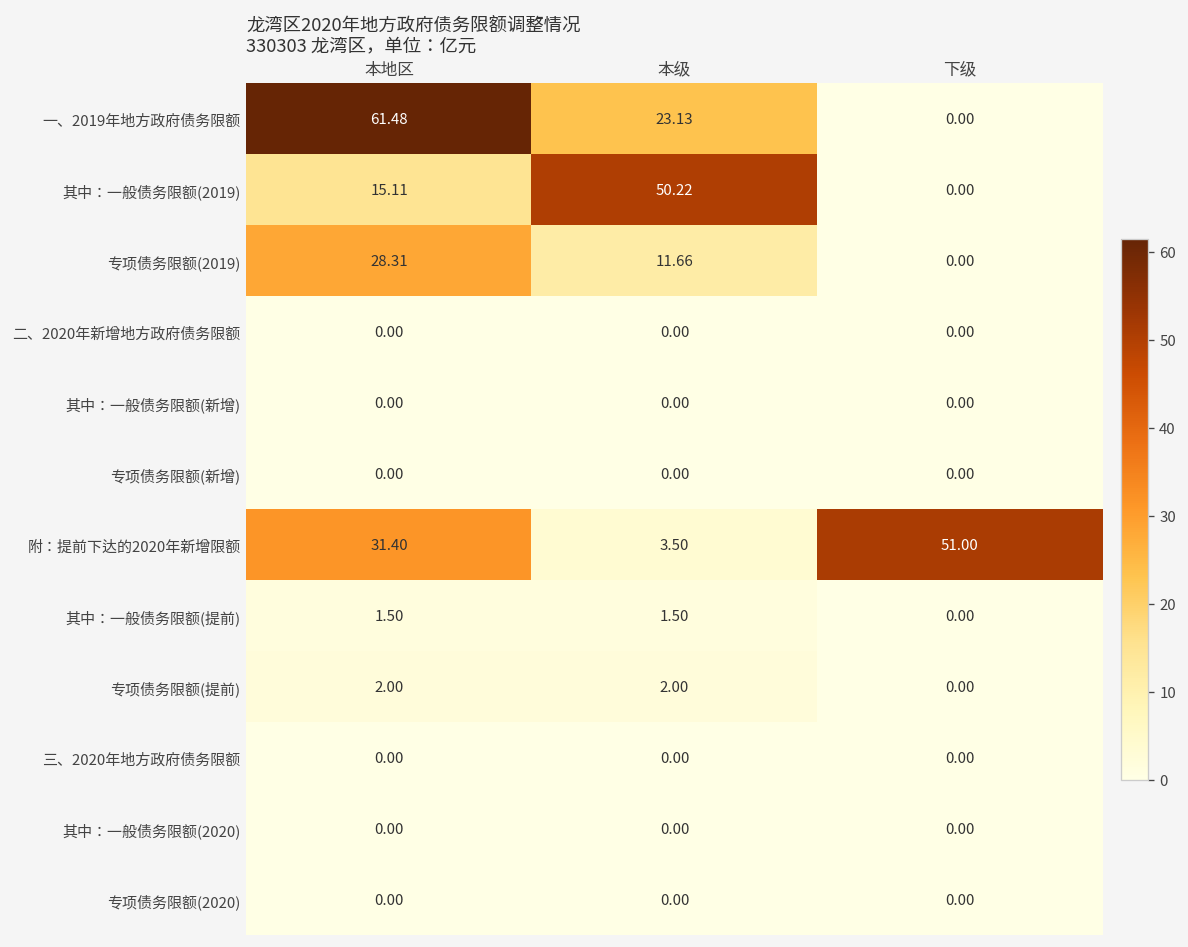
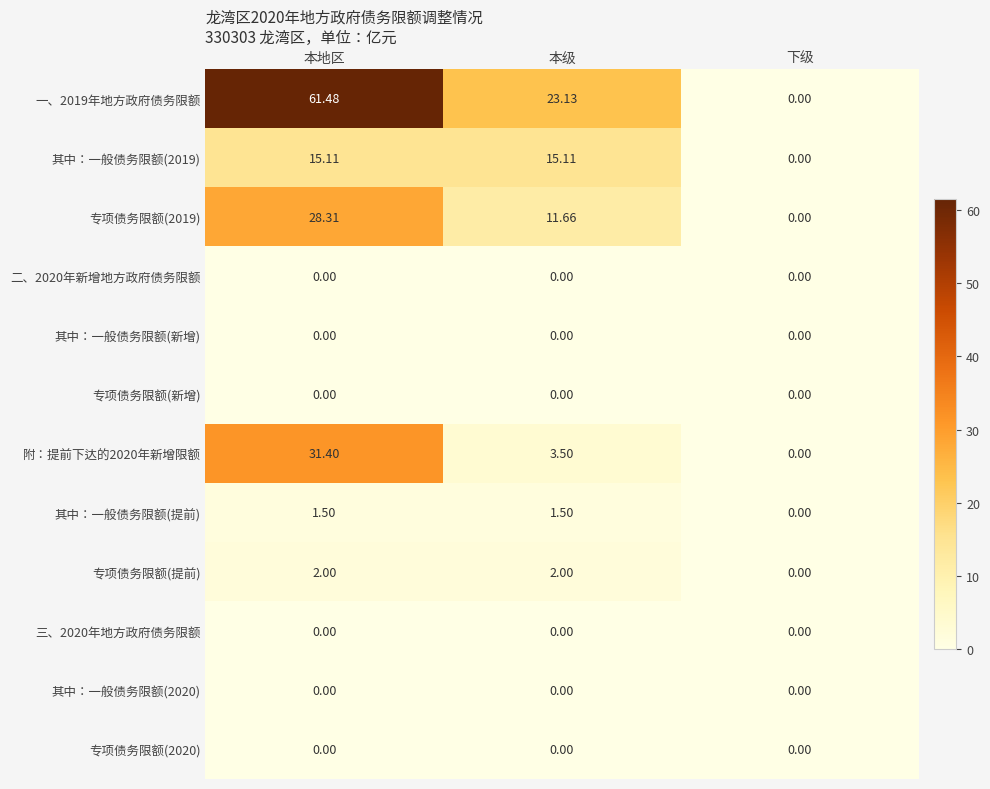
  {
    "一、2019年地方政府债务限额": {
      "本地区": 61.48,
      "本级": 23.13,
      "下级": 0.00
    },
    "其中：一般债务限额(2019)": {
      "本地区": 15.11,
-     "本级": 50.22,
+     "本级": 15.11,
      "下级": 0.00
    },
    "专项债务限额(2019)": {
      "本地区": 28.31,
      "本级": 11.66,
      "下级": 0.00
    },
    "二、2020年新增地方政府债务限额": {
      "本地区": 0.00,
      "本级": 0.00,
      "下级": 0.00
    },
    "其中：一般债务限额(新增)": {
      "本地区": 0.00,
      "本级": 0.00,
      "下级": 0.00
    },
    "专项债务限额(新增)": {
      "本地区": 0.00,
      "本级": 0.00,
      "下级": 0.00
    },
    "附：提前下达的2020年新增限额": {
      "本地区": 31.40,
      "本级": 3.50,
-     "下级": 51.00
+     "下级": 0.00
    },
    "其中：一般债务限额(提前)": {
      "本地区": 1.50,
      "本级": 1.50,
      "下级": 0.00
    },
    "专项债务限额(提前)": {
      "本地区": 2.00,
      "本级": 2.00,
      "下级": 0.00
    },
    "三、2020年地方政府债务限额": {
      "本地区": 0.00,
      "本级": 0.00,
      "下级": 0.00
    },
    "其中：一般债务限额(2020)": {
      "本地区": 0.00,
      "本级": 0.00,
      "下级": 0.00
    },
    "专项债务限额(2020)": {
      "本地区": 0.00,
      "本级": 0.00,
      "下级": 0.00
    }
  }
